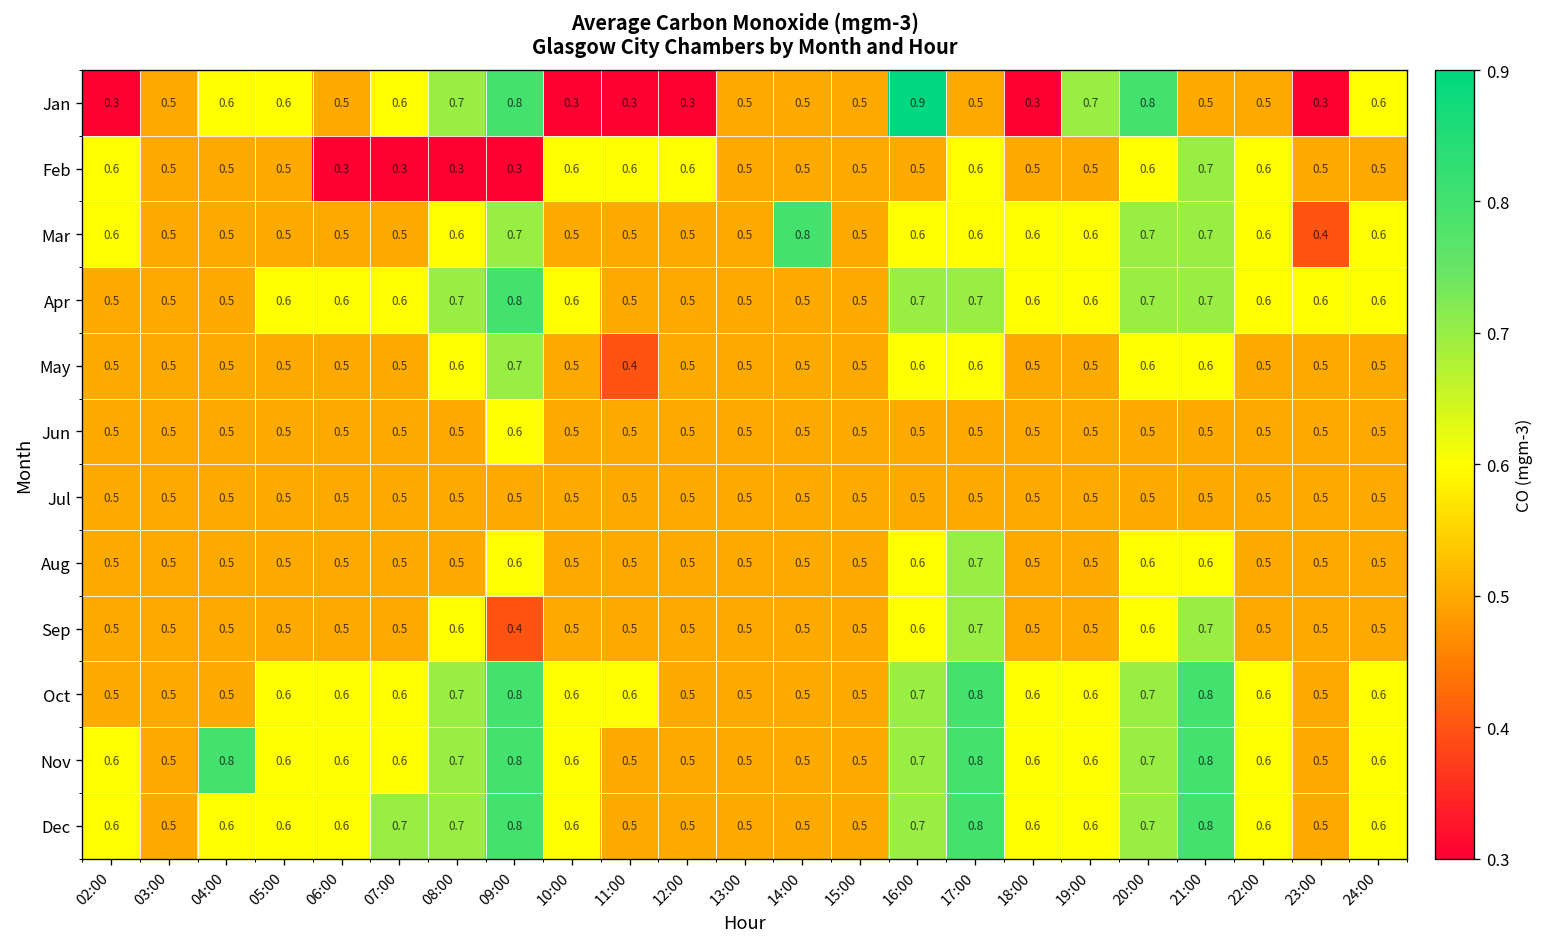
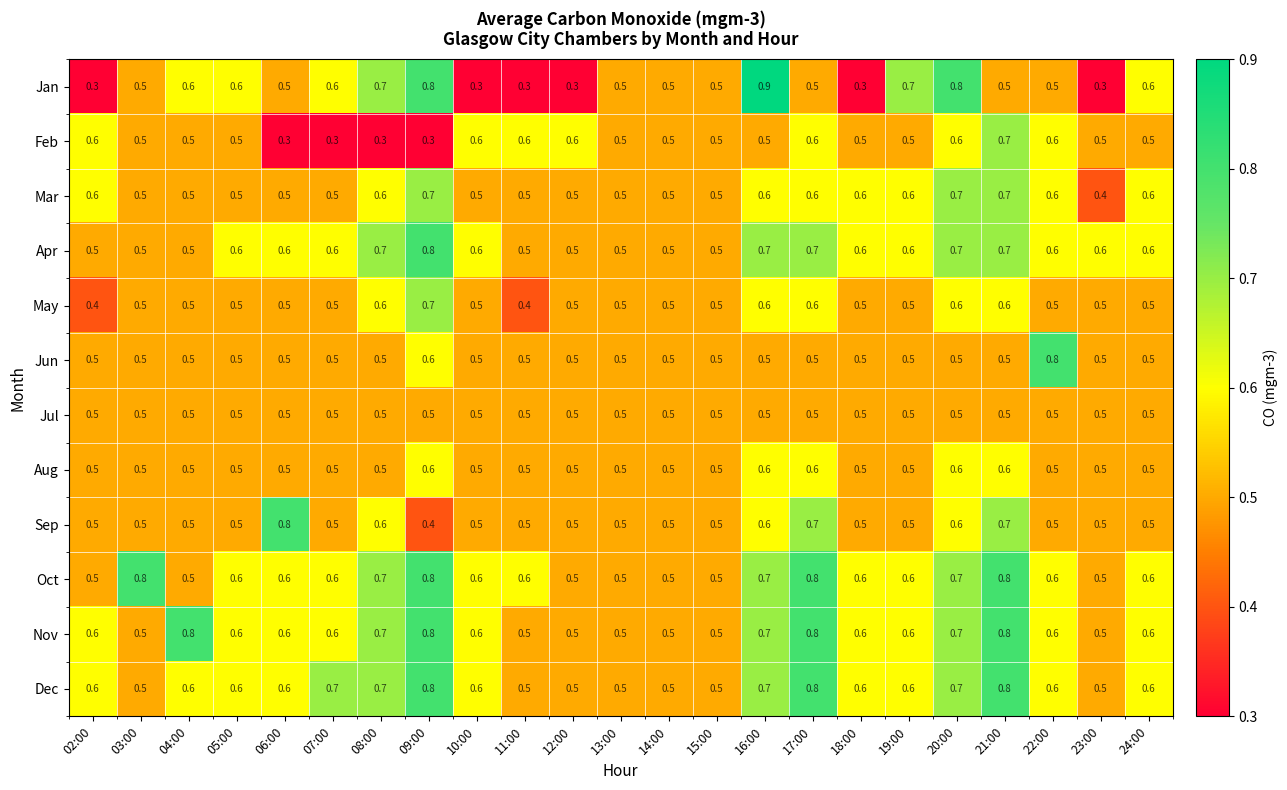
  {
    "Mar": {
      "02:00": 0.6,
      "03:00": 0.5,
      "04:00": 0.5,
      "05:00": 0.5,
      "06:00": 0.5,
      "07:00": 0.5,
      "08:00": 0.6,
      "09:00": 0.7,
      "10:00": 0.5,
      "11:00": 0.5,
      "12:00": 0.5,
      "13:00": 0.5,
-     "14:00": 0.8,
+     "14:00": 0.5,
      "15:00": 0.5,
      "16:00": 0.6,
      "17:00": 0.6,
      "18:00": 0.6,
      "19:00": 0.6,
      "20:00": 0.7,
      "21:00": 0.7,
      "22:00": 0.6,
      "23:00": 0.4,
      "24:00": 0.6
    },
    "May": {
-     "02:00": 0.5,
+     "02:00": 0.4,
      "03:00": 0.5,
      "04:00": 0.5,
      "05:00": 0.5,
      "06:00": 0.5,
      "07:00": 0.5,
      "08:00": 0.6,
      "09:00": 0.7,
      "10:00": 0.5,
      "11:00": 0.4,
      "12:00": 0.5,
      "13:00": 0.5,
      "14:00": 0.5,
      "15:00": 0.5,
      "16:00": 0.6,
      "17:00": 0.6,
      "18:00": 0.5,
      "19:00": 0.5,
      "20:00": 0.6,
      "21:00": 0.6,
      "22:00": 0.5,
      "23:00": 0.5,
      "24:00": 0.5
    },
    "Jun": {
      "02:00": 0.5,
      "03:00": 0.5,
      "04:00": 0.5,
      "05:00": 0.5,
      "06:00": 0.5,
      "07:00": 0.5,
      "08:00": 0.5,
      "09:00": 0.6,
      "10:00": 0.5,
      "11:00": 0.5,
      "12:00": 0.5,
      "13:00": 0.5,
      "14:00": 0.5,
      "15:00": 0.5,
      "16:00": 0.5,
      "17:00": 0.5,
      "18:00": 0.5,
      "19:00": 0.5,
      "20:00": 0.5,
      "21:00": 0.5,
-     "22:00": 0.5,
+     "22:00": 0.8,
      "23:00": 0.5,
      "24:00": 0.5
    },
    "Aug": {
      "02:00": 0.5,
      "03:00": 0.5,
      "04:00": 0.5,
      "05:00": 0.5,
      "06:00": 0.5,
      "07:00": 0.5,
      "08:00": 0.5,
      "09:00": 0.6,
      "10:00": 0.5,
      "11:00": 0.5,
      "12:00": 0.5,
      "13:00": 0.5,
      "14:00": 0.5,
      "15:00": 0.5,
      "16:00": 0.6,
-     "17:00": 0.7,
+     "17:00": 0.6,
      "18:00": 0.5,
      "19:00": 0.5,
      "20:00": 0.6,
      "21:00": 0.6,
      "22:00": 0.5,
      "23:00": 0.5,
      "24:00": 0.5
    },
    "Sep": {
      "02:00": 0.5,
      "03:00": 0.5,
      "04:00": 0.5,
      "05:00": 0.5,
-     "06:00": 0.5,
+     "06:00": 0.8,
      "07:00": 0.5,
      "08:00": 0.6,
      "09:00": 0.4,
      "10:00": 0.5,
      "11:00": 0.5,
      "12:00": 0.5,
      "13:00": 0.5,
      "14:00": 0.5,
      "15:00": 0.5,
      "16:00": 0.6,
      "17:00": 0.7,
      "18:00": 0.5,
      "19:00": 0.5,
      "20:00": 0.6,
      "21:00": 0.7,
      "22:00": 0.5,
      "23:00": 0.5,
      "24:00": 0.5
    },
    "Oct": {
      "02:00": 0.5,
-     "03:00": 0.5,
+     "03:00": 0.8,
      "04:00": 0.5,
      "05:00": 0.6,
      "06:00": 0.6,
      "07:00": 0.6,
      "08:00": 0.7,
      "09:00": 0.8,
      "10:00": 0.6,
      "11:00": 0.6,
      "12:00": 0.5,
      "13:00": 0.5,
      "14:00": 0.5,
      "15:00": 0.5,
      "16:00": 0.7,
      "17:00": 0.8,
      "18:00": 0.6,
      "19:00": 0.6,
      "20:00": 0.7,
      "21:00": 0.8,
      "22:00": 0.6,
      "23:00": 0.5,
      "24:00": 0.6
    }
  }
